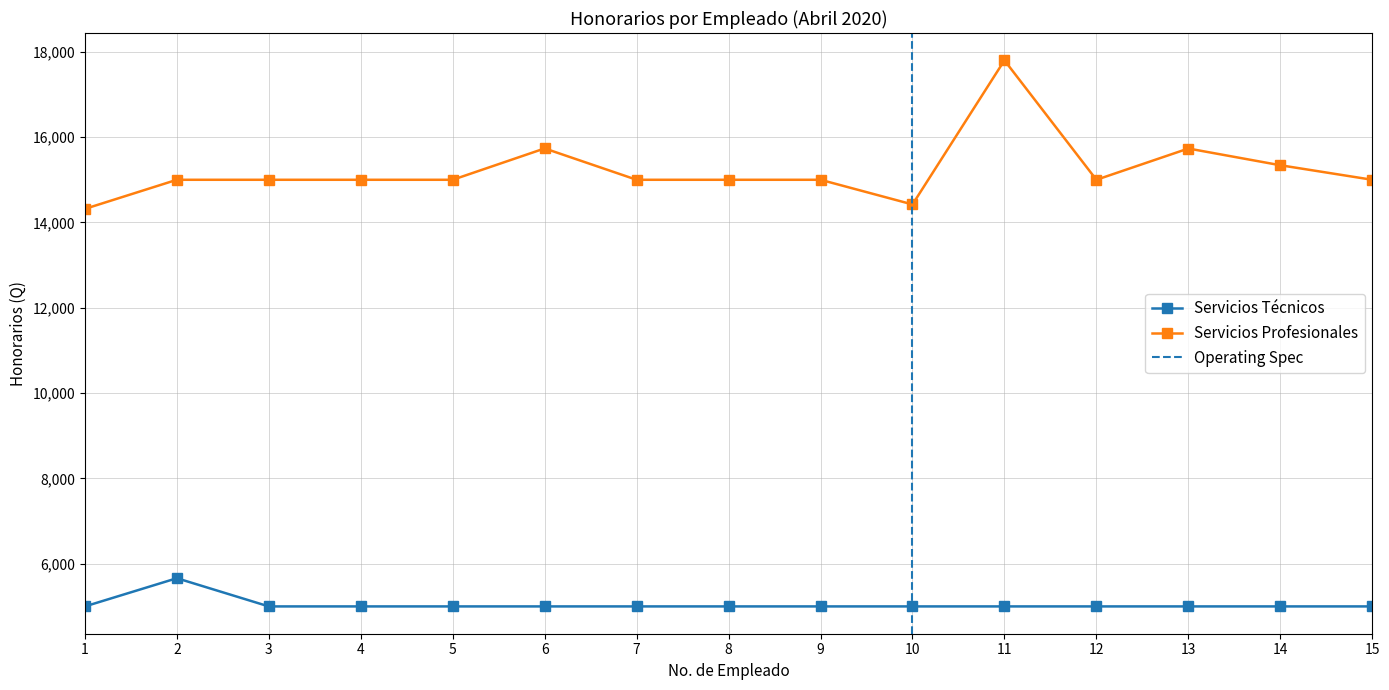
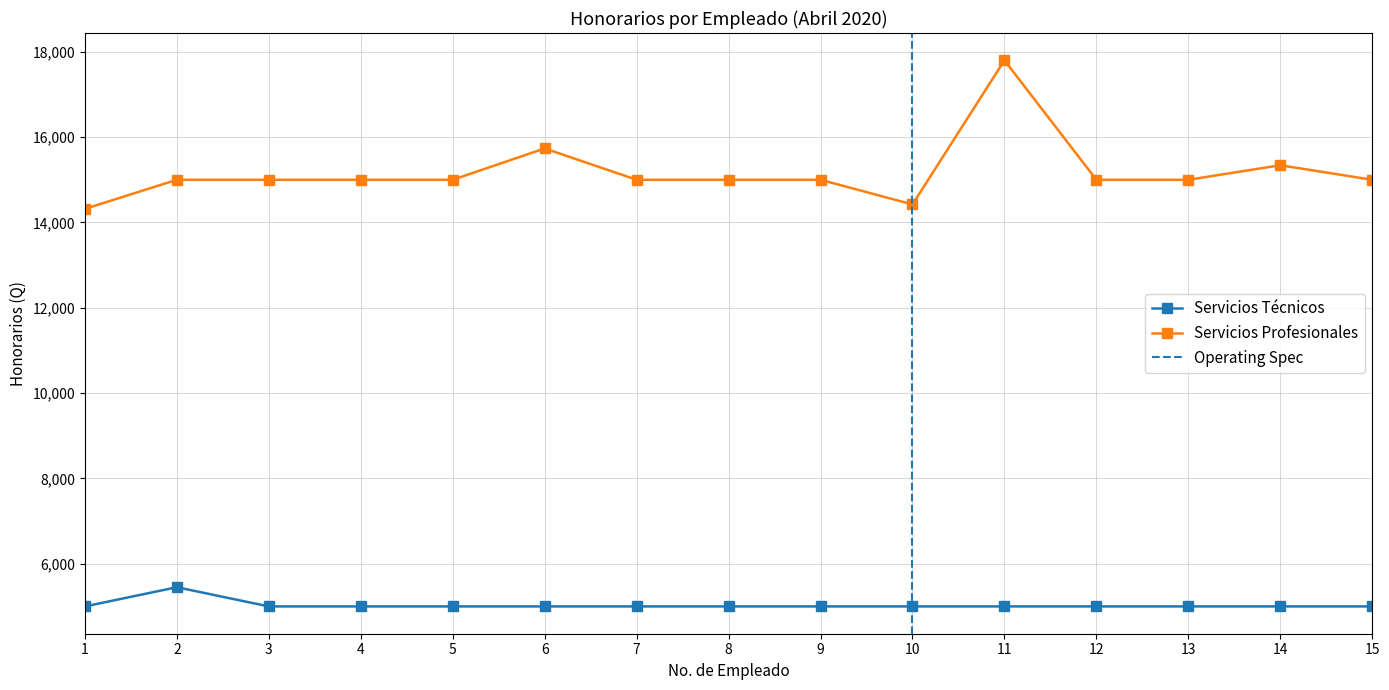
  {
    "Servicios Técnicos": {
      "1": "5,000",
-     "2": "5,700",
+     "2": "5,500",
      "3": "5,000",
      "4": "5,000",
      "5": "5,000",
      "6": "5,000",
      "7": "5,000",
      "8": "5,000",
      "9": "5,000",
      "10": "5,000",
      "11": "5,000",
      "12": "5,000",
      "13": "5,000",
      "14": "5,000",
      "15": "5,000"
    },
    "Servicios Profesionales": {
      "1": "14,300",
      "2": "15,000",
      "3": "15,000",
      "4": "15,000",
      "5": "15,000",
      "6": "15,700",
      "7": "15,000",
      "8": "15,000",
      "9": "15,000",
      "10": "14,400",
      "11": "17,800",
      "12": "15,000",
-     "13": "15,700",
+     "13": "15,000",
      "14": "15,300",
      "15": "15,000"
    }
  }
